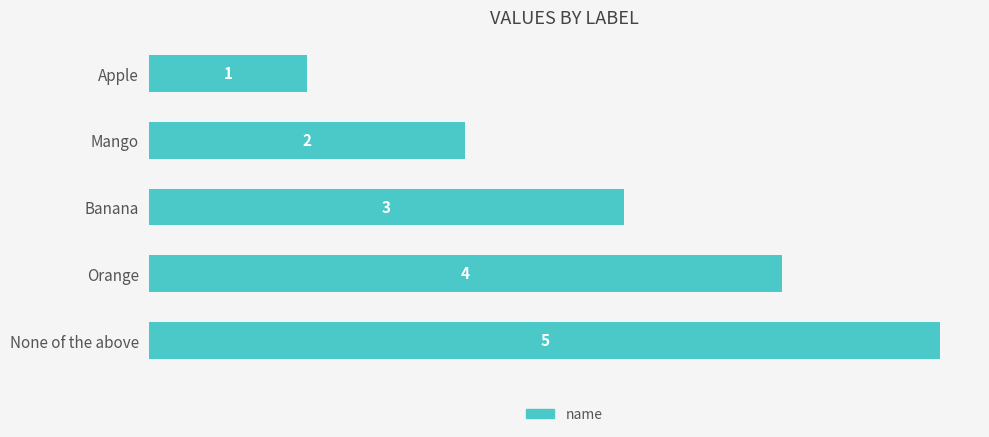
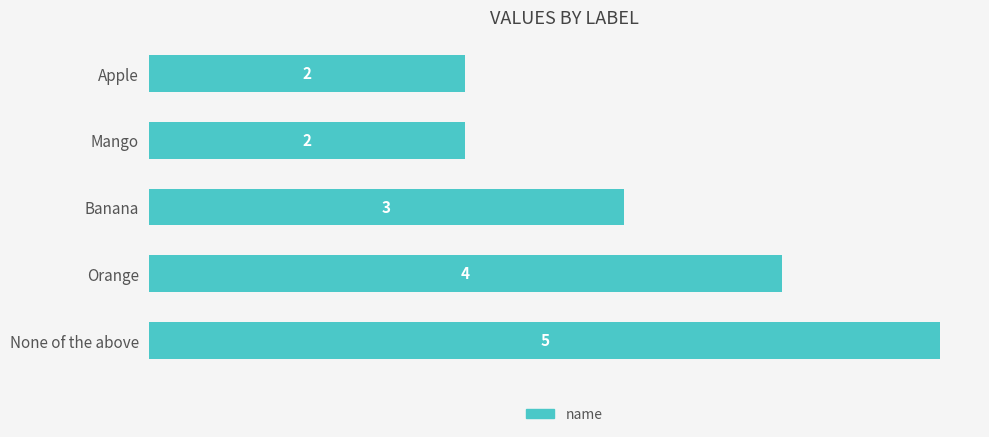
  {
-   "Apple": 1,
+   "Apple": 2,
    "Mango": 2,
    "Banana": 3,
    "Orange": 4,
    "None of the above": 5
  }
